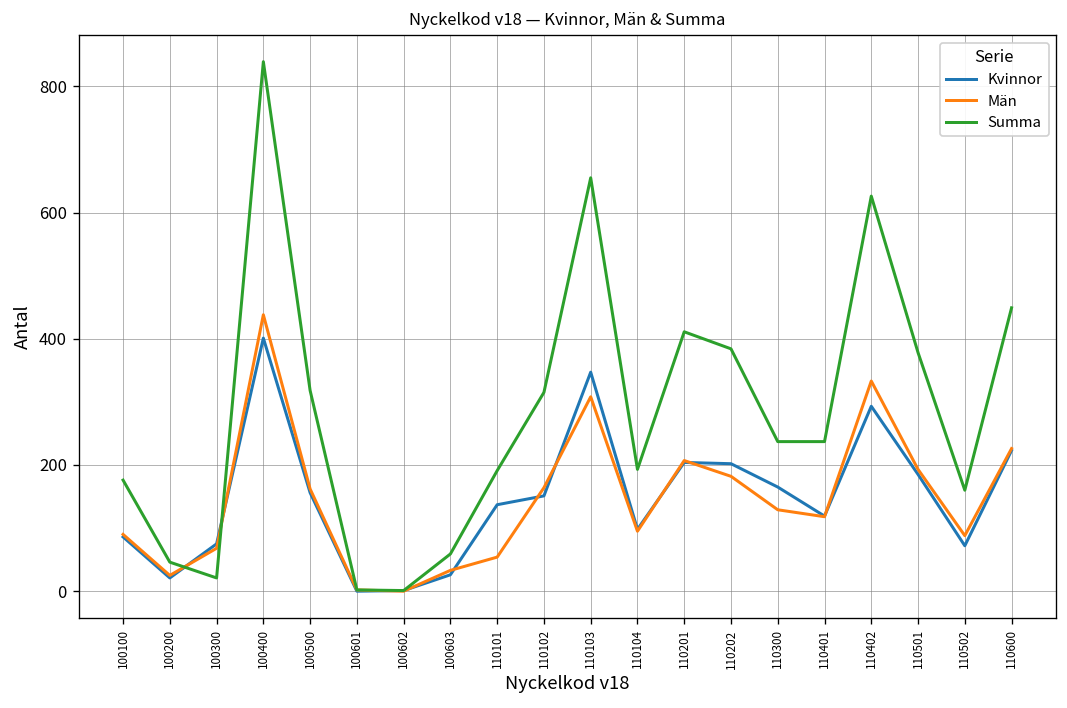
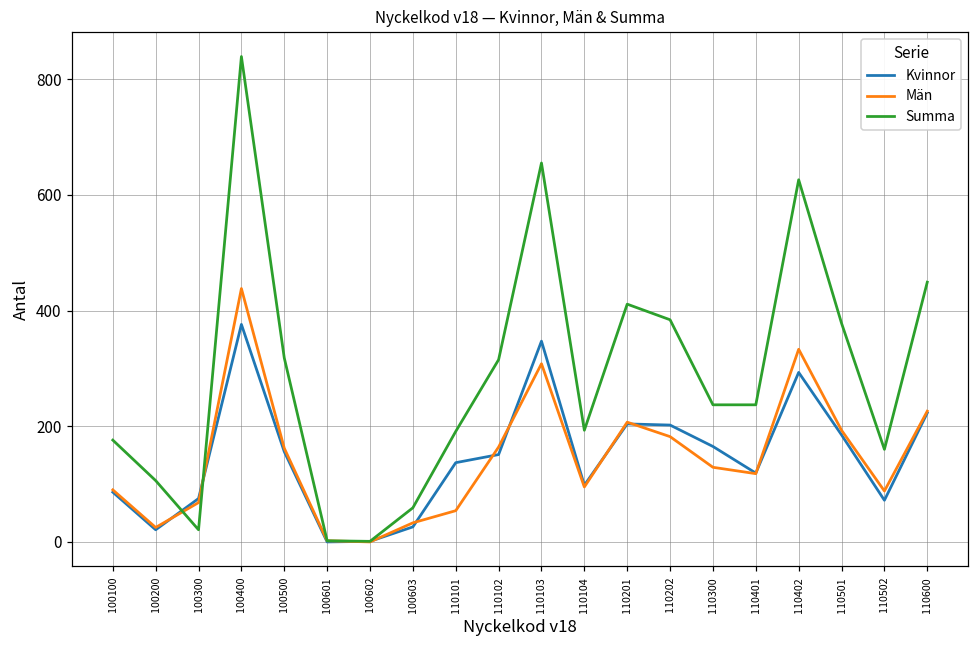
  {
    "Kvinnor": {
      "100300": 80,
-     "100400": 400,
+     "100400": 380,
      "100500": 160,
      "100603": 30,
      "110101": 140,
      "110102": 150,
      "110103": 350,
      "110202": 200,
      "110300": 170,
      "110402": 290,
      "110501": 190,
      "110502": 70
    },
    "Män": {
      "100300": 70,
      "100400": 440,
      "100500": 160,
      "100603": 30,
      "110101": 50,
      "110102": 160,
      "110103": 310,
      "110202": 180,
      "110300": 130,
      "110402": 330,
      "110501": 190,
      "110502": 90
    },
    "Summa": {
      "100100": 180,
-     "100200": 50,
+     "100200": 110,
      "100300": 20,
      "100400": 840,
      "100500": 320,
      "100603": 60,
      "110101": 190,
      "110102": 320,
      "110103": 660,
      "110104": 190,
      "110201": 410,
      "110202": 380,
      "110300": 240,
      "110401": 240,
      "110402": 630,
      "110501": 380,
      "110502": 160,
      "110600": 450
    }
  }
